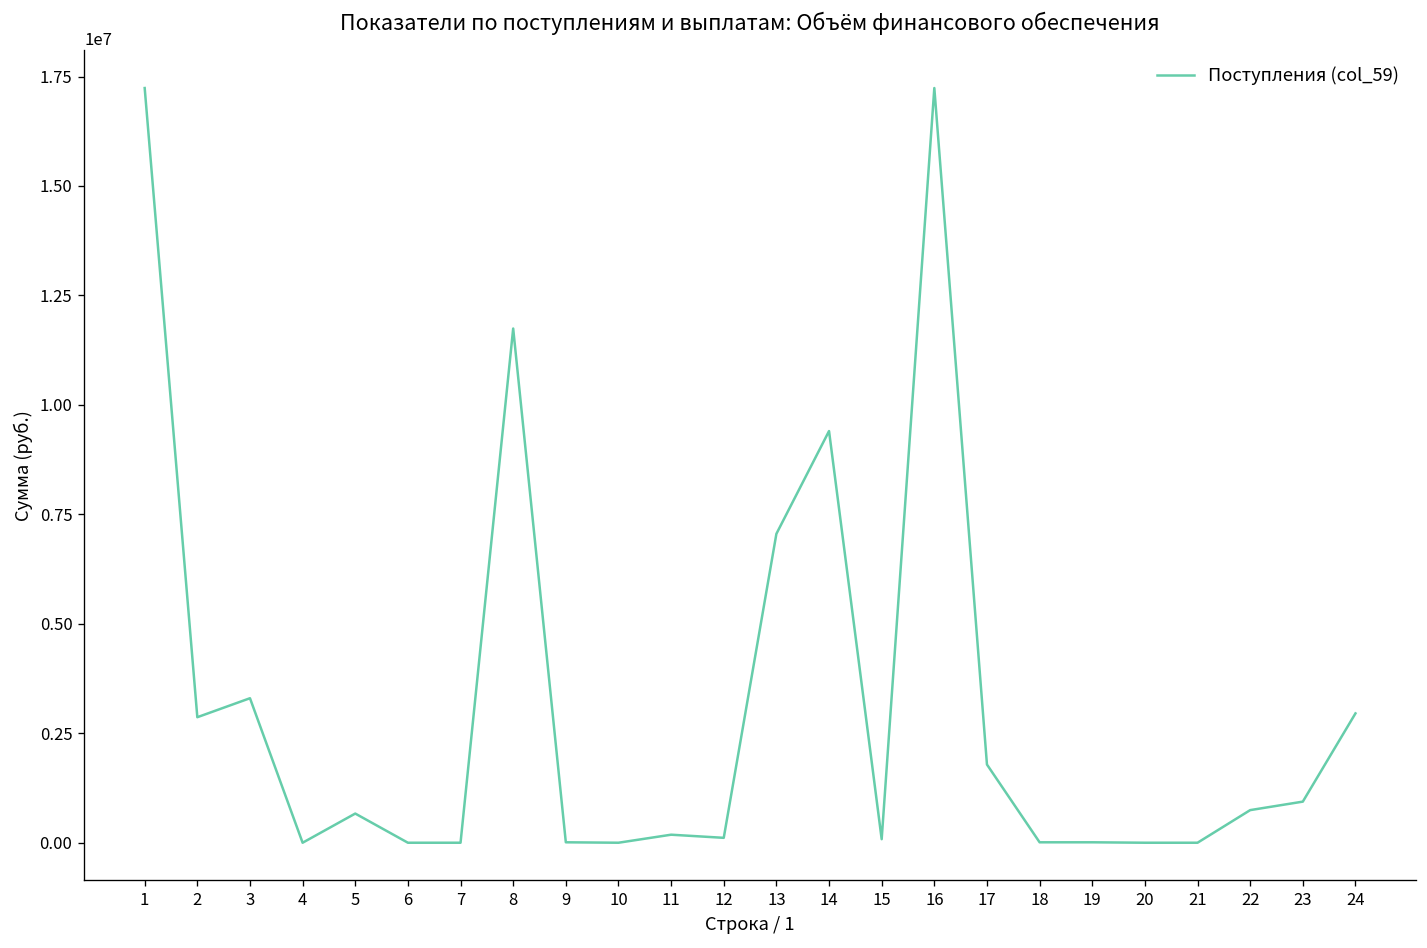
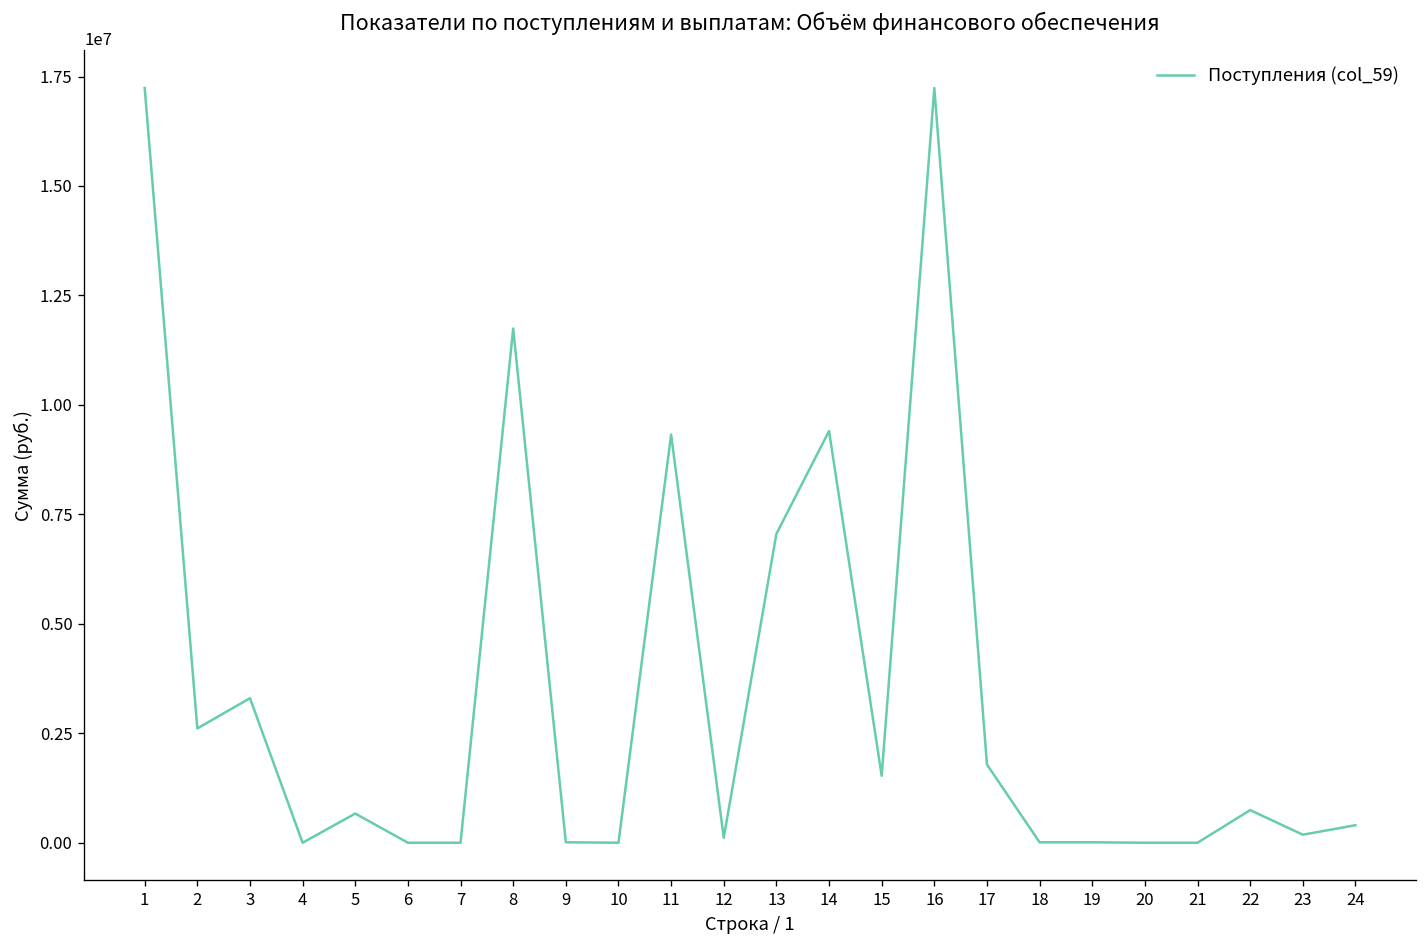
  {
    "1": 17200000,
-   "2": 2900000,
+   "2": 2600000,
    "3": 3300000,
    "4": 0,
    "5": 700000,
    "6": 0,
    "7": 0,
    "8": 11700000,
    "9": 0,
    "10": 0,
-   "11": 200000,
+   "11": 9300000,
    "12": 100000,
    "13": 7100000,
    "14": 9400000,
-   "15": 100000,
+   "15": 1500000,
    "16": 17200000,
    "17": 1800000,
    "18": 0,
    "19": 0,
    "20": 0,
    "21": 0,
    "22": 700000,
-   "23": 900000,
-   "24": 3000000
+   "23": 200000,
+   "24": 400000
  }
